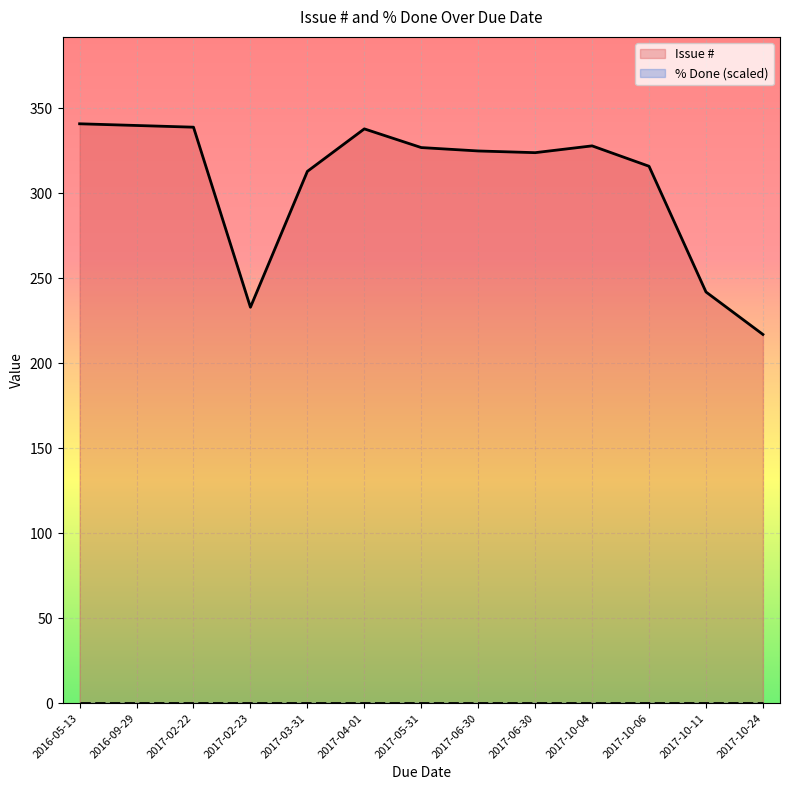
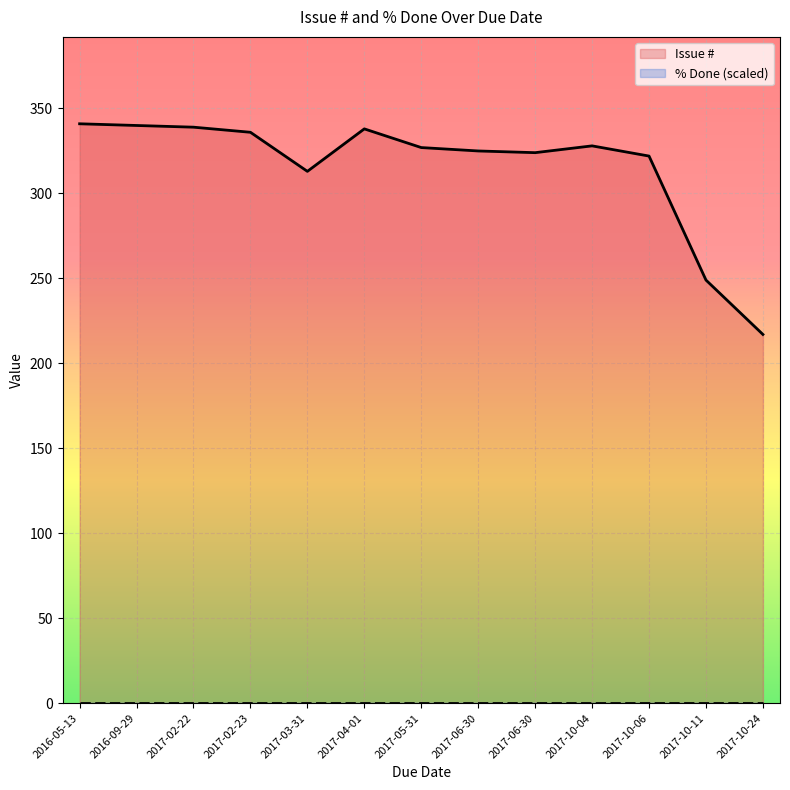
  {
    "Issue #": {
      "2016-05-13": 341,
      "2016-09-29": 340,
      "2017-02-22": 339,
-     "2017-02-23": 233,
+     "2017-02-23": 336,
      "2017-03-31": 313,
      "2017-04-01": 338,
      "2017-05-31": 327,
      "2017-10-04": 328,
-     "2017-10-06": 316,
-     "2017-10-11": 242,
+     "2017-10-06": 322,
+     "2017-10-11": 249,
      "2017-10-24": 217
    },
    "% Done (scaled)": {
      "2016-05-13": 0,
      "2016-09-29": 0,
      "2017-02-22": 0,
      "2017-02-23": 0,
      "2017-03-31": 0,
      "2017-04-01": 0,
      "2017-05-31": 0,
      "2017-10-04": 0,
      "2017-10-06": 0,
      "2017-10-11": 0,
      "2017-10-24": 0
    }
  }
